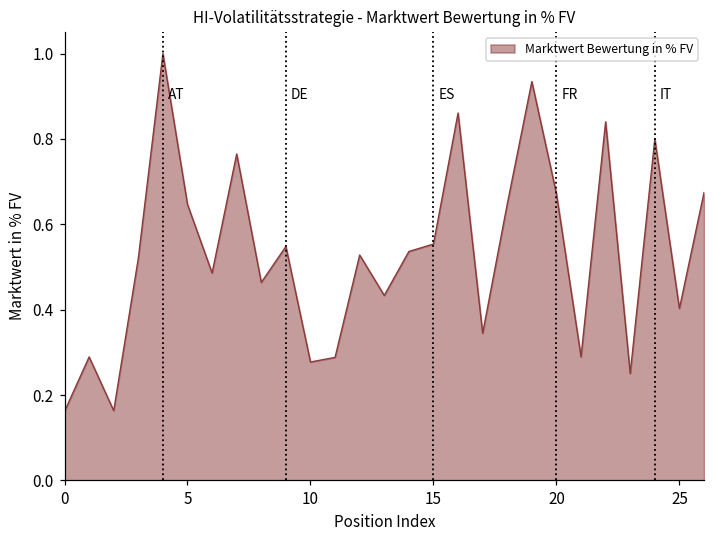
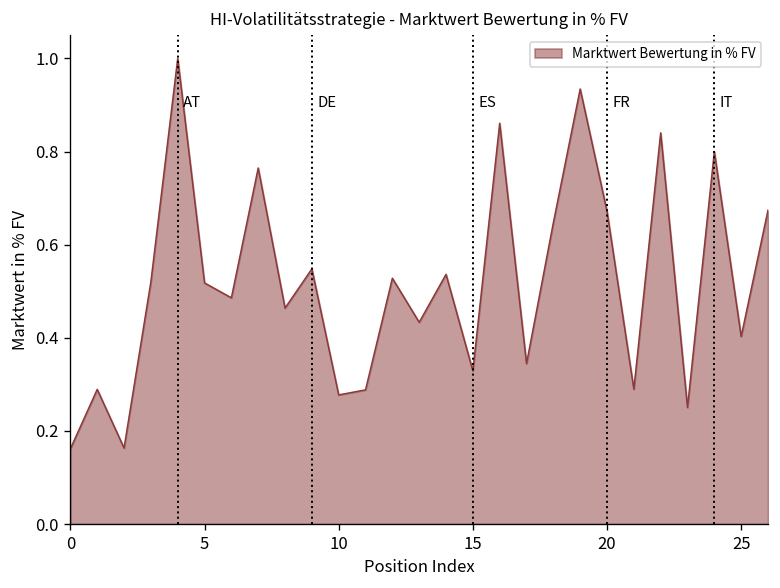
  {
    "0": 0.16,
-   "5": 0.65,
+   "5": 0.52,
    "10": 0.28,
-   "15": 0.55,
+   "15": 0.33,
    "20": 0.67,
    "25": 0.40
  }
